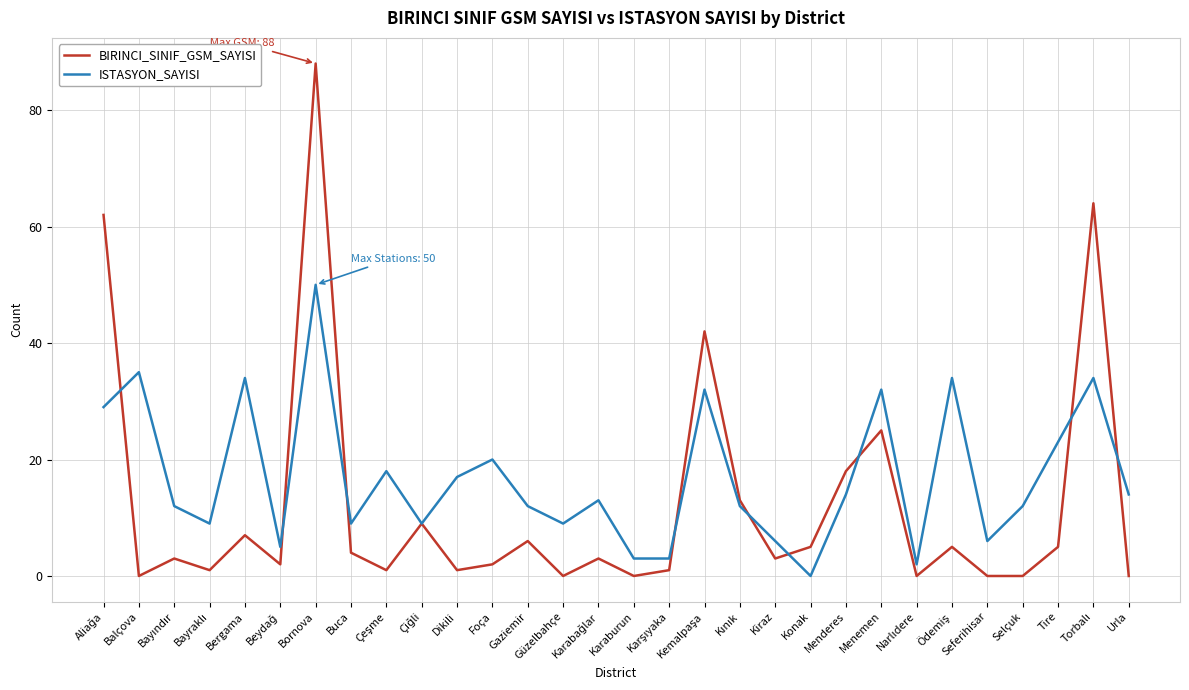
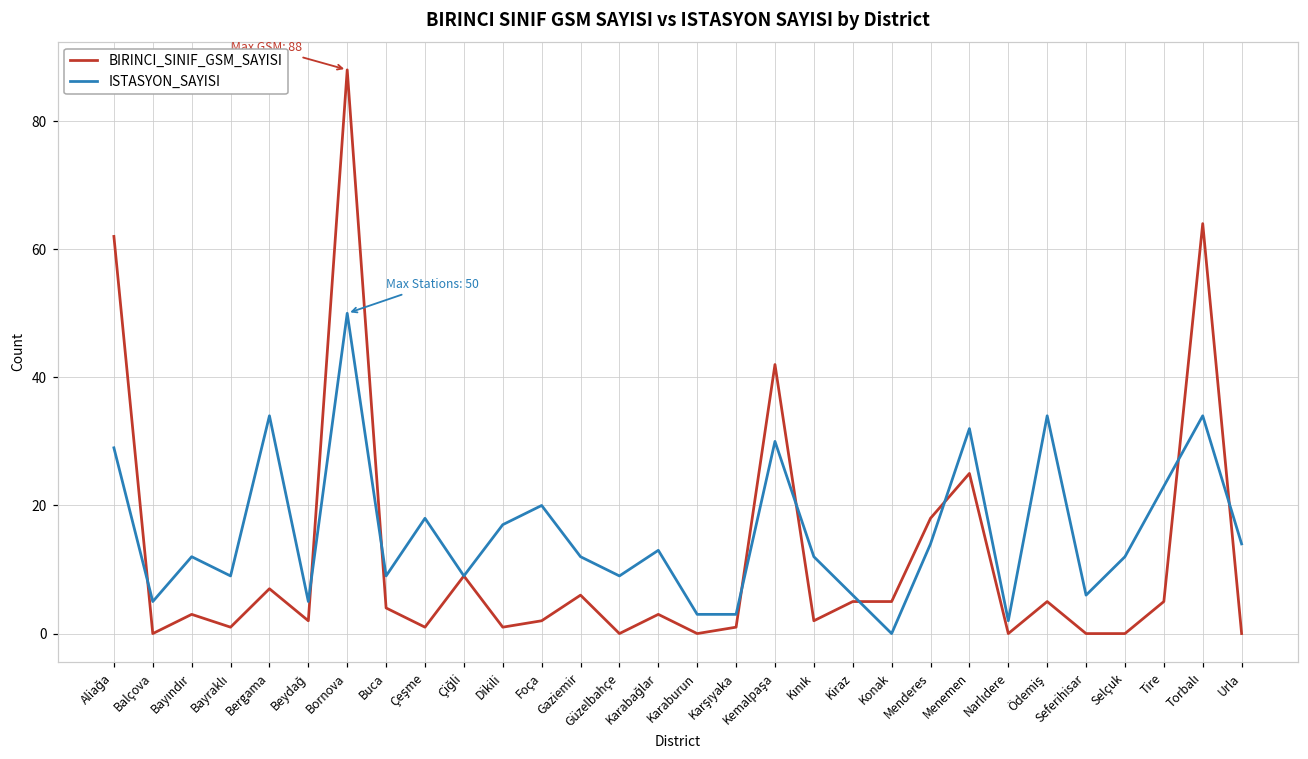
  {
    "BIRINCI_SINIF_GSM_SAYISI": {
      "Aliağa": 62,
      "Balçova": 0,
      "Bayındır": 3,
      "Bayraklı": 1,
      "Bergama": 7,
      "Beydağ": 2,
      "Buca": 4,
      "Çeşme": 1,
      "Dikili": 1,
      "Foça": 2,
      "Gaziemir": 6,
      "Güzelbahçe": 0,
      "Karabağlar": 3,
      "Karaburun": 0,
      "Karşıyaka": 1,
      "Kemalpaşa": 42,
-     "Kınık": 13,
-     "Kiraz": 3,
+     "Kınık": 2,
+     "Kiraz": 5,
      "Konak": 5,
      "Menderes": 18,
      "Menemen": 25,
      "Narlıdere": 0,
      "Ödemiş": 5,
      "Seferihisar": 0,
      "Selçuk": 0,
      "Tire": 5,
      "Torbalı": 64,
      "Urla": 0
    },
    "ISTASYON_SAYISI": {
      "Aliağa": 29,
-     "Balçova": 35,
+     "Balçova": 5,
      "Bayındır": 12,
      "Bayraklı": 9,
      "Bergama": 34,
      "Beydağ": 5,
      "Buca": 9,
      "Çeşme": 18,
      "Dikili": 17,
      "Foça": 20,
      "Gaziemir": 12,
      "Güzelbahçe": 9,
      "Karabağlar": 13,
      "Karaburun": 3,
      "Karşıyaka": 3,
-     "Kemalpaşa": 32,
+     "Kemalpaşa": 30,
      "Kınık": 12,
      "Kiraz": 6,
      "Konak": 0,
      "Menderes": 14,
      "Menemen": 32,
      "Narlıdere": 2,
      "Ödemiş": 34,
      "Seferihisar": 6,
      "Selçuk": 12,
      "Tire": 23,
      "Torbalı": 34,
      "Urla": 14
    }
  }
